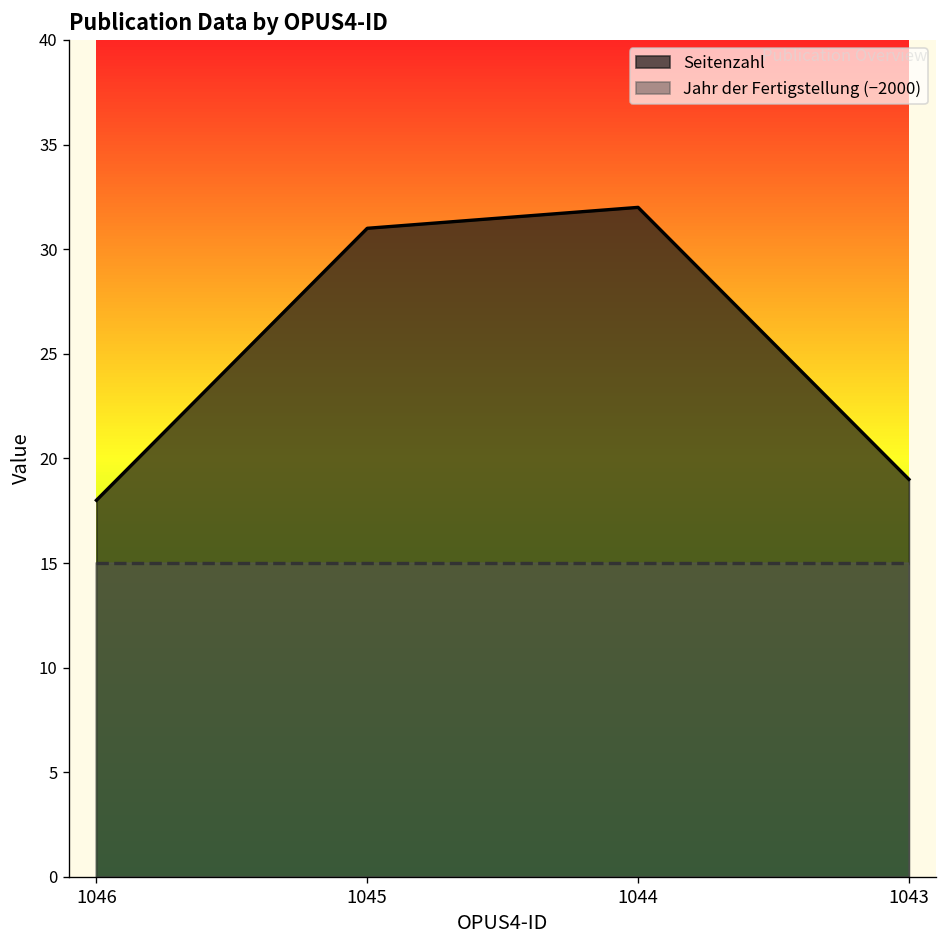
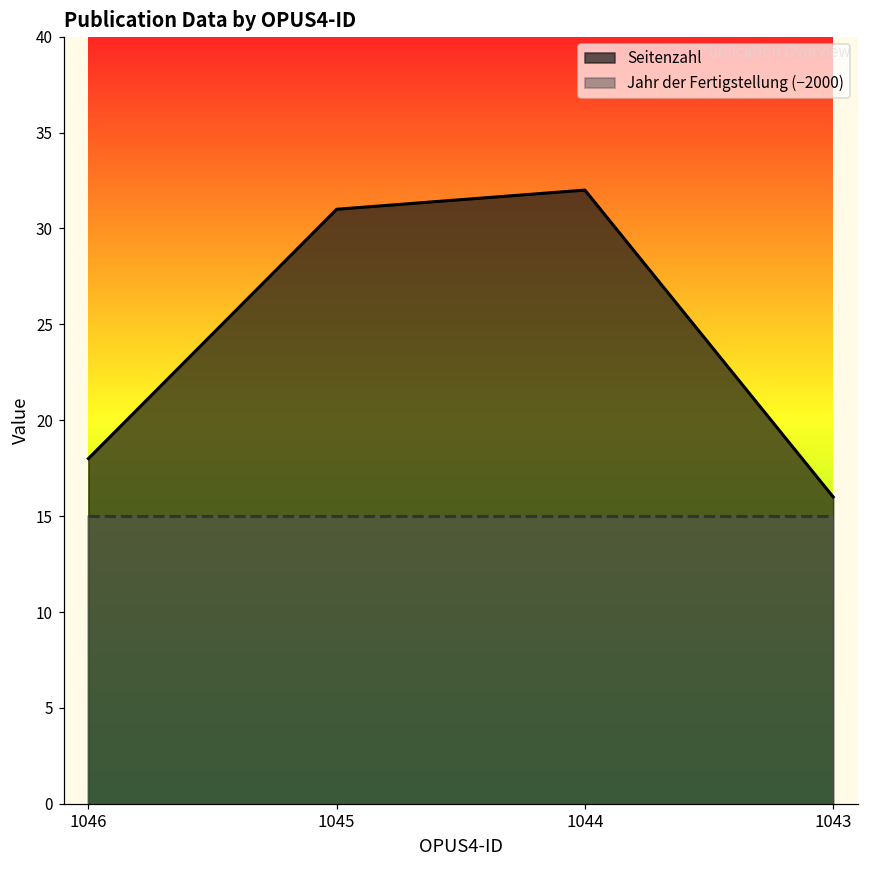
  {
    "Seitenzahl": {
      "1046": 18,
      "1045": 31,
      "1044": 32,
-     "1043": 19
+     "1043": 16
    },
    "Jahr der Fertigstellung (−2000)": {
      "1046": 15,
      "1045": 15,
      "1044": 15,
      "1043": 15
    }
  }
